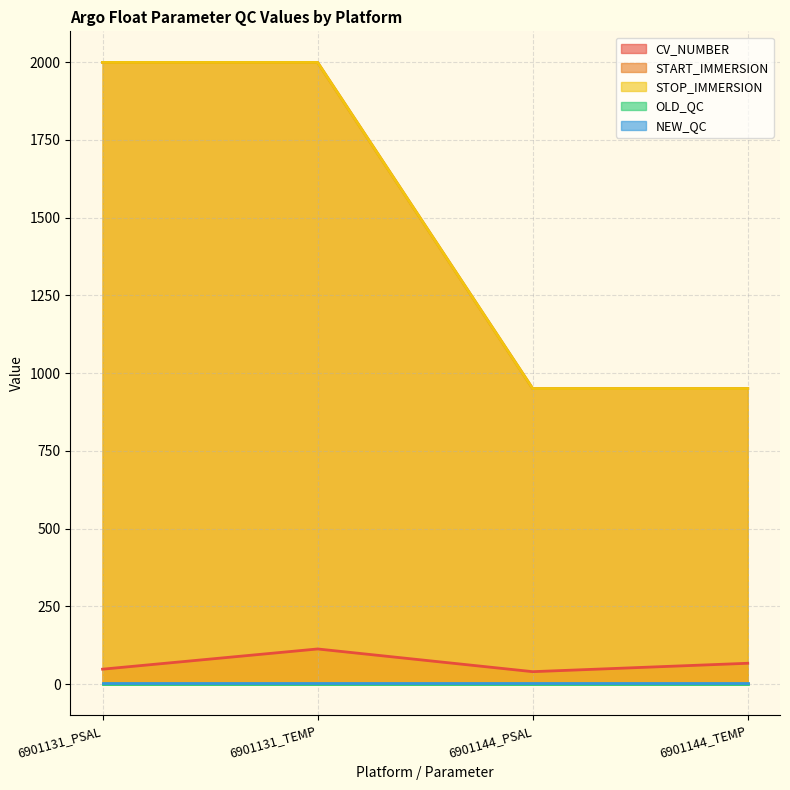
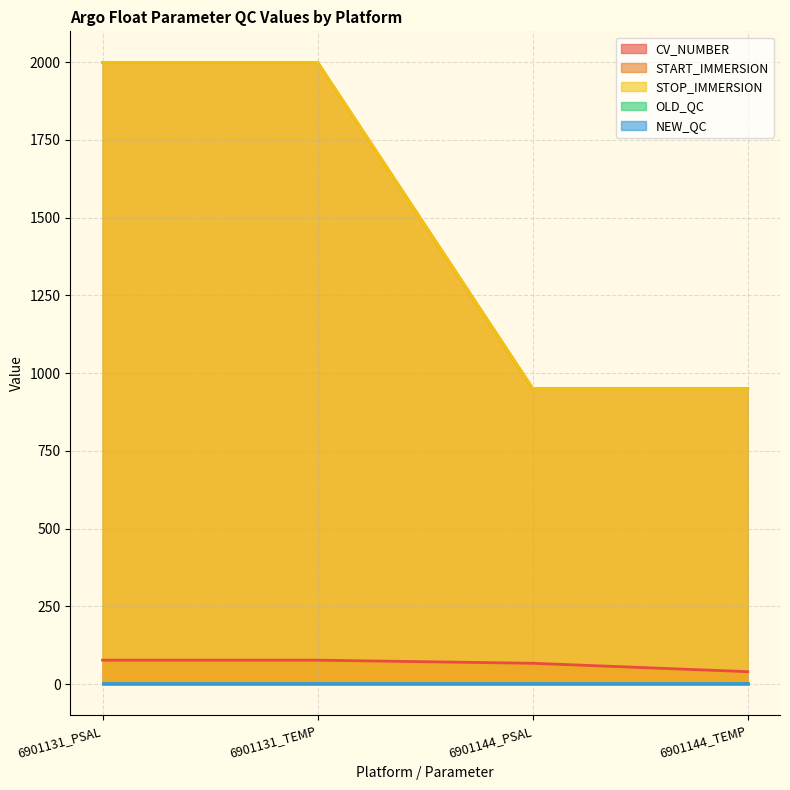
  {
    "CV_NUMBER": {
-     "6901131_PSAL": 50,
-     "6901131_TEMP": 110,
-     "6901144_PSAL": 40,
-     "6901144_TEMP": 70
+     "6901131_PSAL": 80,
+     "6901131_TEMP": 80,
+     "6901144_PSAL": 70,
+     "6901144_TEMP": 40
    },
    "STOP_IMMERSION": {
      "6901131_PSAL": 2000,
      "6901131_TEMP": 2000,
      "6901144_PSAL": 950,
      "6901144_TEMP": 950
    }
  }
